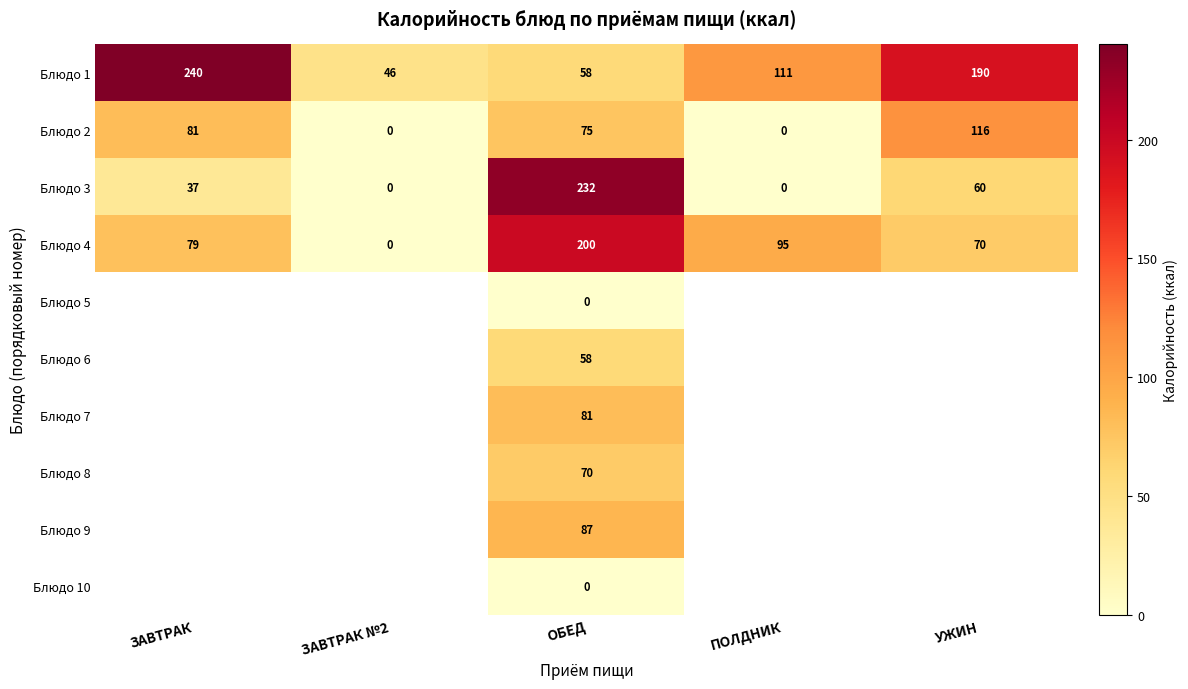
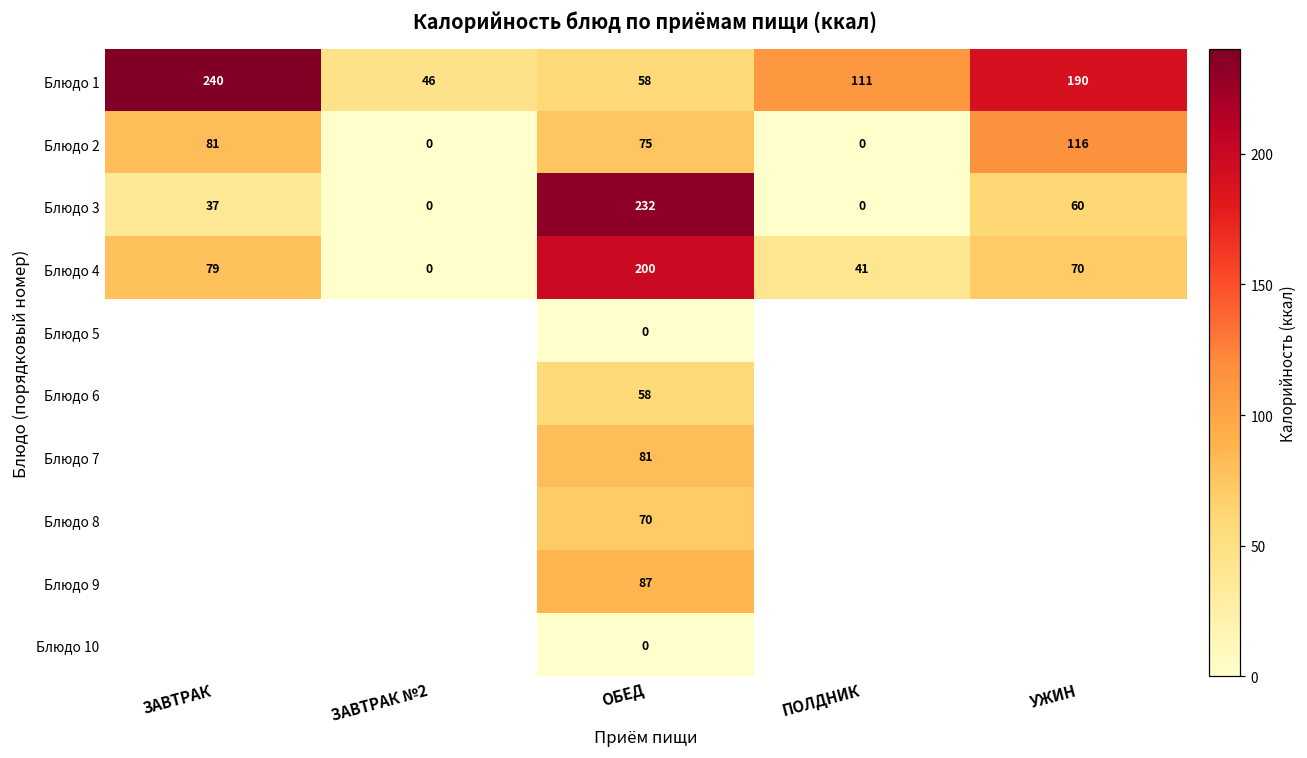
  {
    "Блюдо 1": {
      "ЗАВТРАК": 240,
      "ЗАВТРАК №2": 46,
      "ОБЕД": 58,
      "ПОЛДНИК": 111,
      "УЖИН": 190
    },
    "Блюдо 2": {
      "ЗАВТРАК": 81,
      "ЗАВТРАК №2": 0,
      "ОБЕД": 75,
      "ПОЛДНИК": 0,
      "УЖИН": 116
    },
    "Блюдо 3": {
      "ЗАВТРАК": 37,
      "ЗАВТРАК №2": 0,
      "ОБЕД": 232,
      "ПОЛДНИК": 0,
      "УЖИН": 60
    },
    "Блюдо 4": {
      "ЗАВТРАК": 79,
      "ЗАВТРАК №2": 0,
      "ОБЕД": 200,
-     "ПОЛДНИК": 95,
+     "ПОЛДНИК": 41,
      "УЖИН": 70
    },
    "Блюдо 5": {
      "ОБЕД": 0
    },
    "Блюдо 6": {
      "ОБЕД": 58
    },
    "Блюдо 7": {
      "ОБЕД": 81
    },
    "Блюдо 8": {
      "ОБЕД": 70
    },
    "Блюдо 9": {
      "ОБЕД": 87
    },
    "Блюдо 10": {
      "ОБЕД": 0
    }
  }
